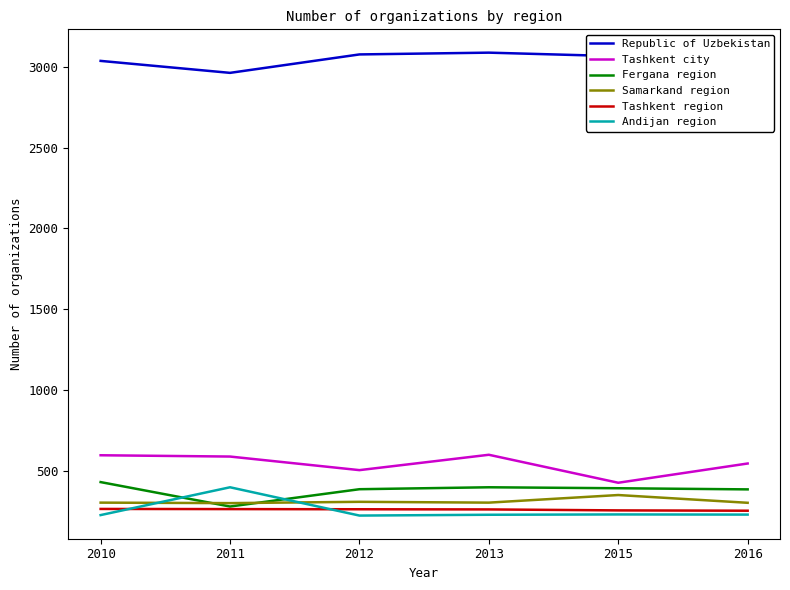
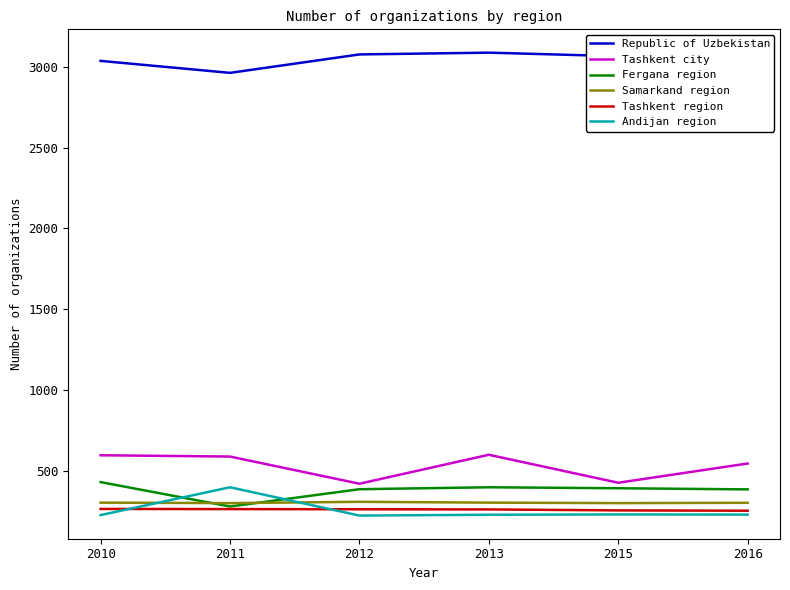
  {
    "Republic of Uzbekistan": {
      "2010": 3040,
      "2011": 2960,
      "2012": 3080,
      "2013": 3090
    },
    "Tashkent city": {
      "2010": 600,
      "2011": 590,
-     "2012": 510,
+     "2012": 420,
      "2013": 600,
      "2015": 430,
      "2016": 550
    },
    "Fergana region": {
      "2010": 430,
      "2011": 280,
      "2012": 390,
      "2013": 400,
      "2015": 390,
      "2016": 390
    },
    "Samarkand region": {
      "2010": 300,
      "2011": 300,
      "2012": 310,
      "2013": 300,
-     "2015": 350,
+     "2015": 300,
      "2016": 300
    },
    "Tashkent region": {
      "2010": 270,
      "2011": 260,
      "2012": 260,
      "2013": 260,
      "2015": 260,
      "2016": 250
    },
    "Andijan region": {
      "2010": 230,
      "2011": 400,
      "2012": 220,
      "2013": 230,
      "2015": 230,
      "2016": 230
    }
  }
